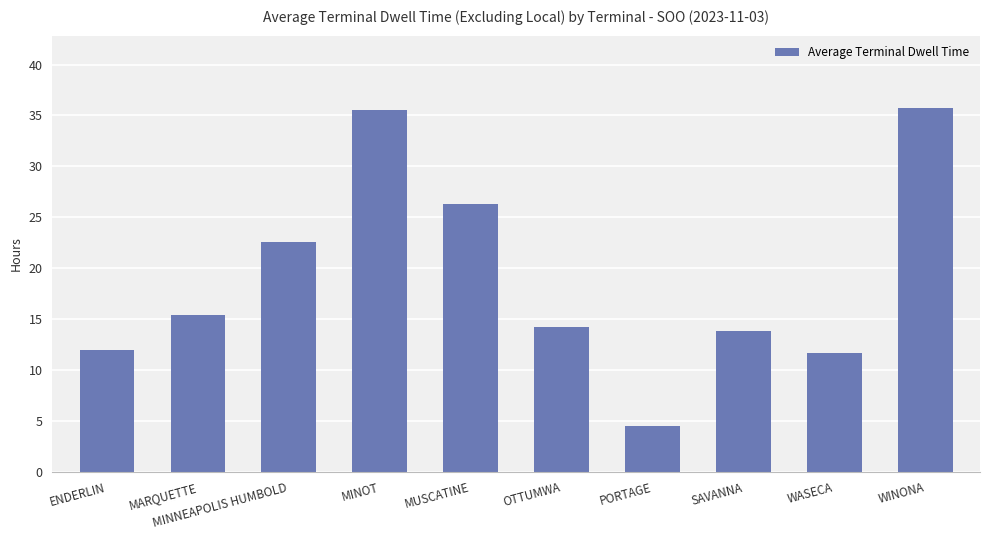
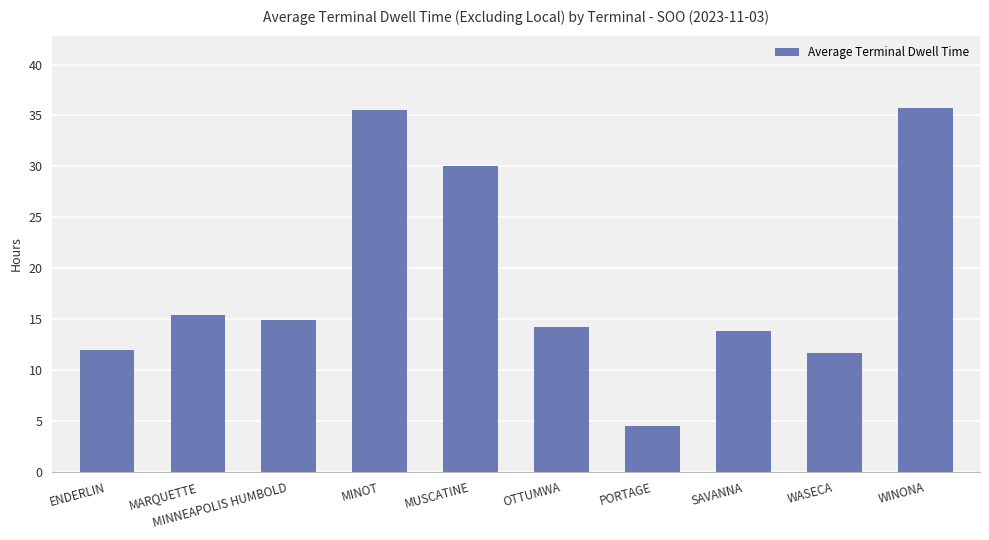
  {
    "ENDERLIN": 12.0,
    "MARQUETTE": 15.4,
-   "MINNEAPOLIS HUMBOLD": 22.6,
+   "MINNEAPOLIS HUMBOLD": 14.9,
    "MINOT": 35.5,
-   "MUSCATINE": 26.3,
+   "MUSCATINE": 30.0,
    "OTTUMWA": 14.2,
    "PORTAGE": 4.5,
    "SAVANNA": 13.8,
    "WASECA": 11.7,
    "WINONA": 35.7
  }
